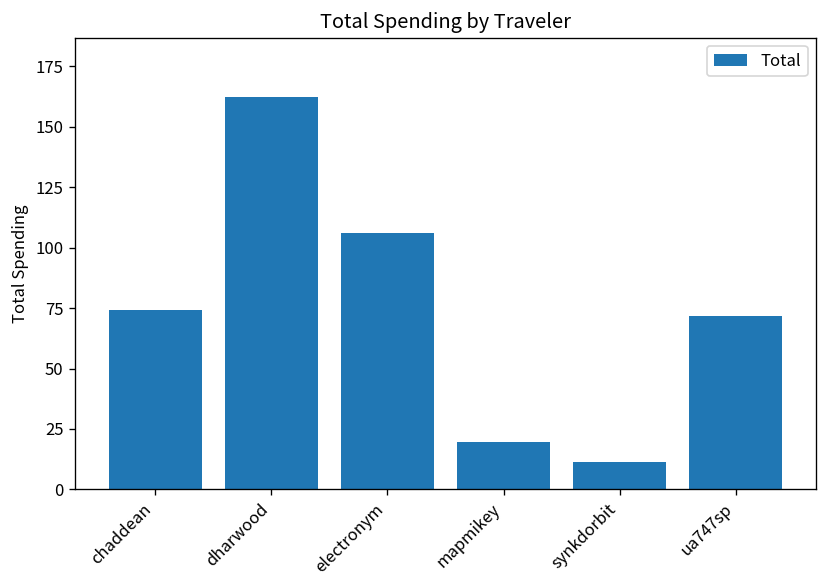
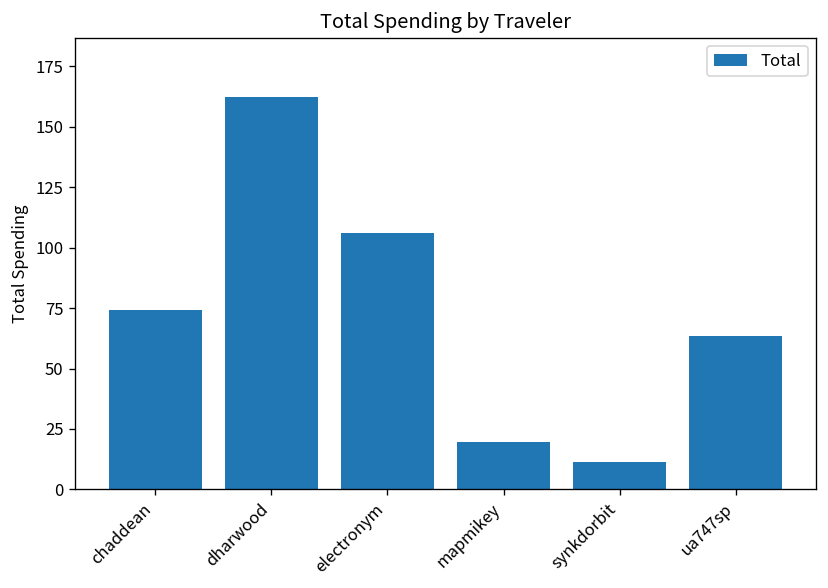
  {
    "chaddean": 74,
    "dharwood": 162,
    "electronym": 106,
    "mapmikey": 20,
    "synkdorbit": 11,
-   "ua747sp": 72
+   "ua747sp": 64
  }
